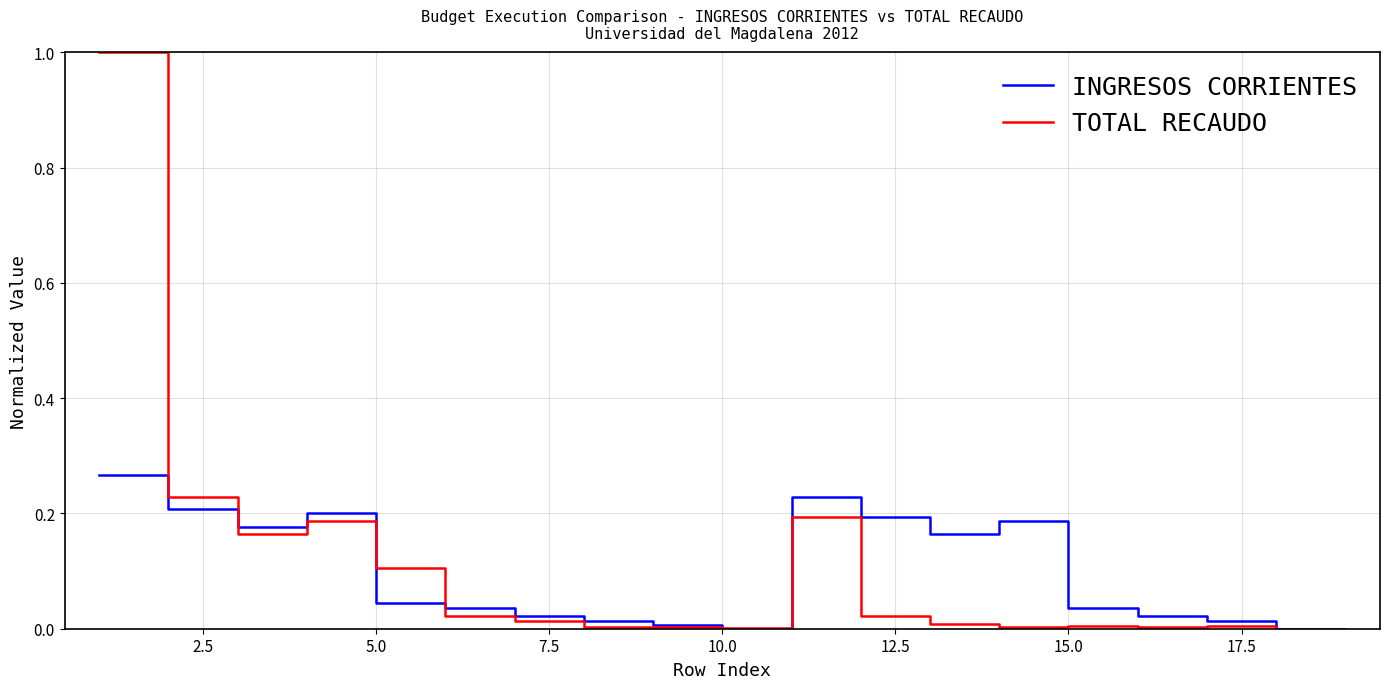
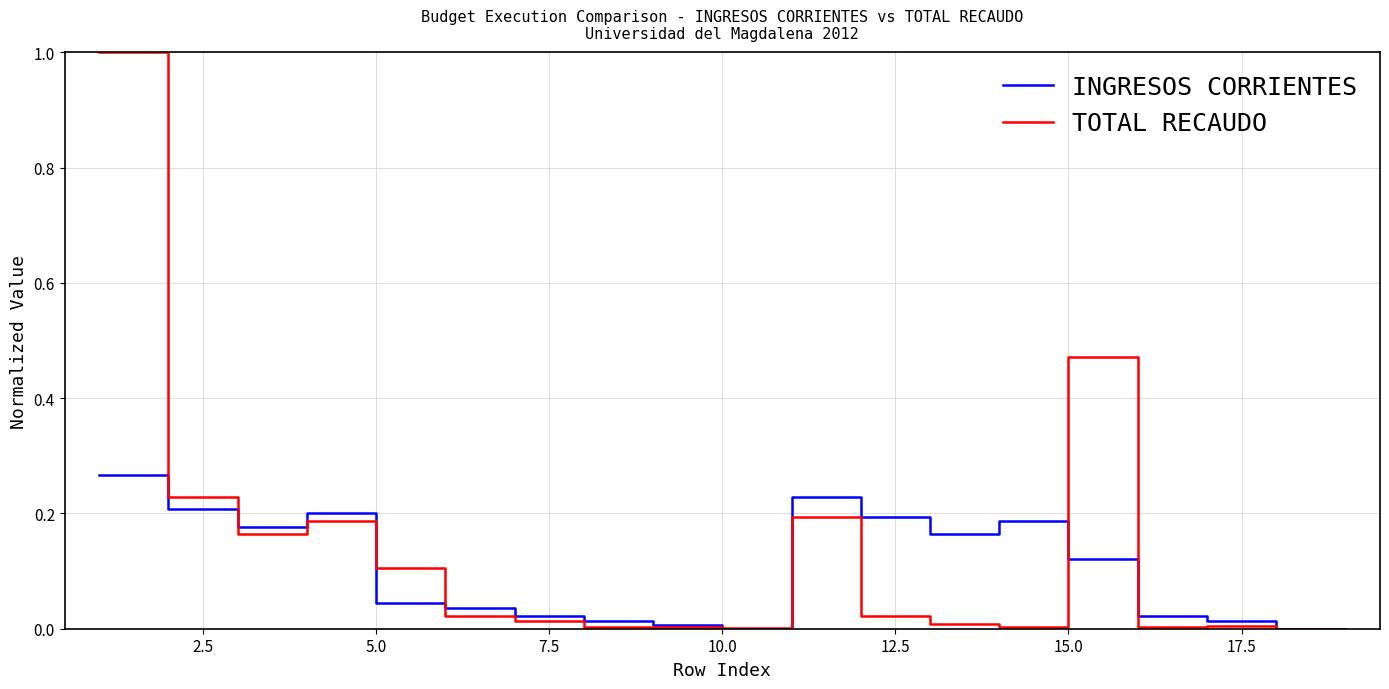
  {
    "INGRESOS CORRIENTES": {
      "5.0": 0.04,
-     "15.0": 0.04
+     "15.0": 0.12
    },
    "TOTAL RECAUDO": {
      "5.0": 0.11,
-     "15.0": 0.00
+     "15.0": 0.47
    }
  }
